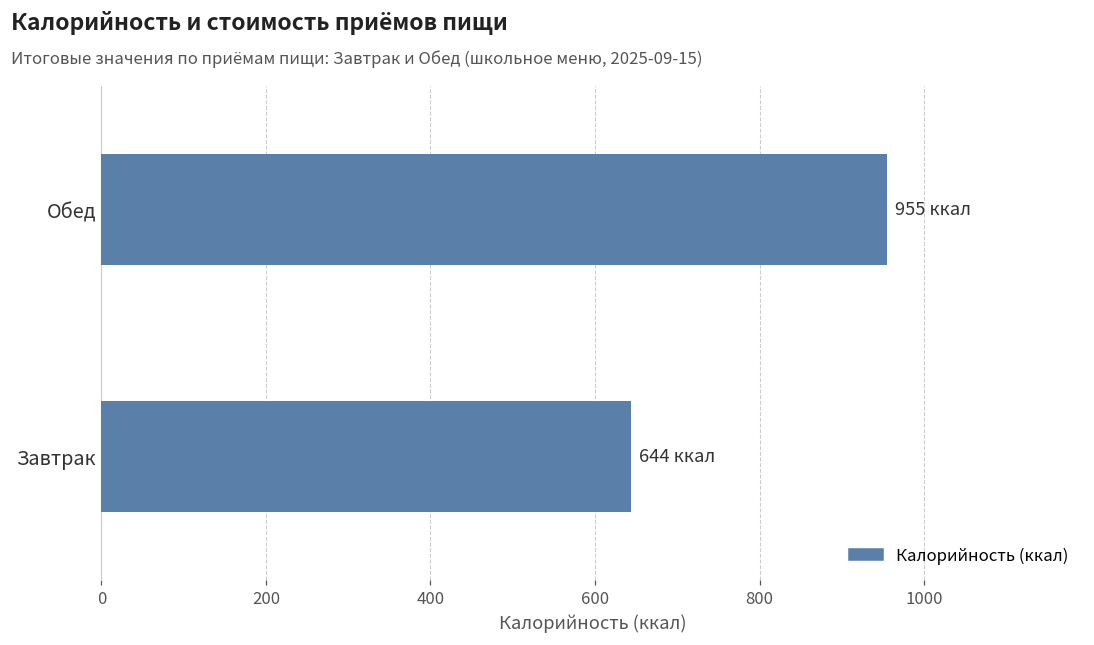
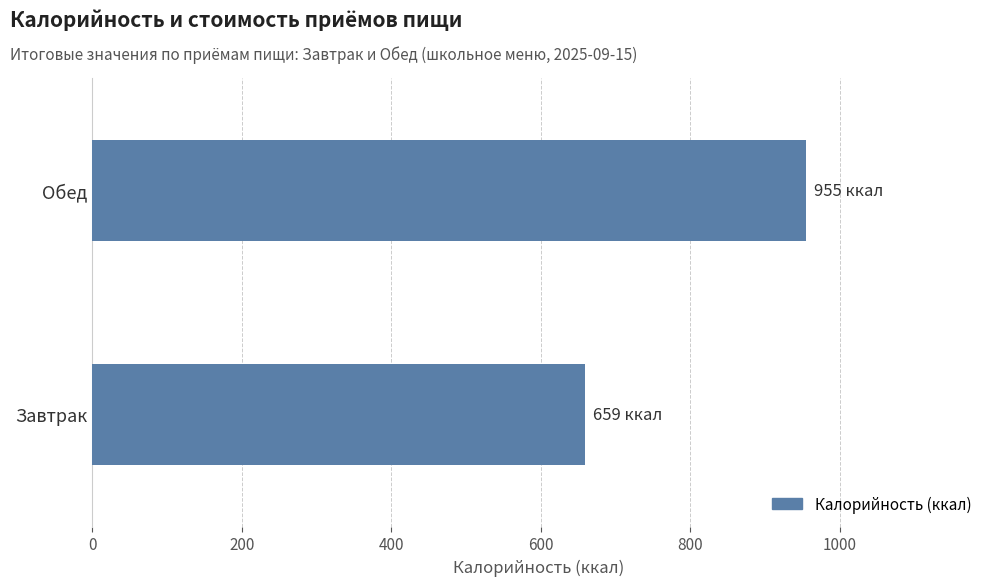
  {
    "Обед": 955,
-   "Завтрак": 644
+   "Завтрак": 659
  }
